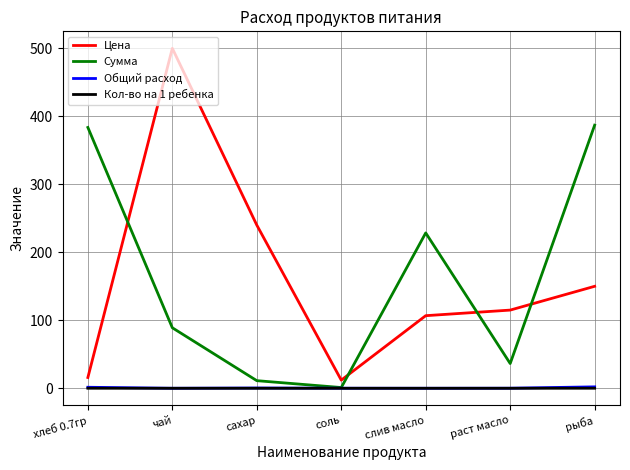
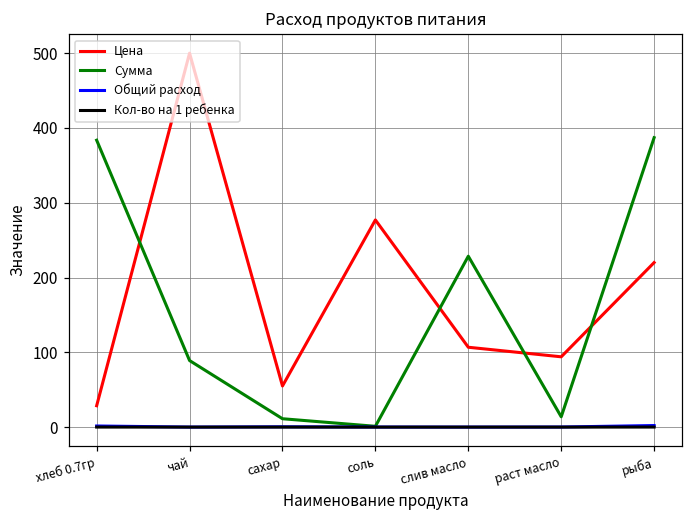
  {
    "Цена": {
-     "хлеб 0.7гр": 20,
-     "сахар": 240,
-     "соль": 10,
+     "хлеб 0.7гр": 30,
+     "сахар": 60,
+     "соль": 280,
      "слив масло": 110,
-     "раст масло": 120,
-     "рыба": 150
+     "раст масло": 90,
+     "рыба": 220
    },
    "Сумма": {
      "хлеб 0.7гр": 380,
      "чай": 90,
      "сахар": 10,
      "слив масло": 230,
-     "раст масло": 40,
+     "раст масло": 10,
      "рыба": 390
    }
  }
